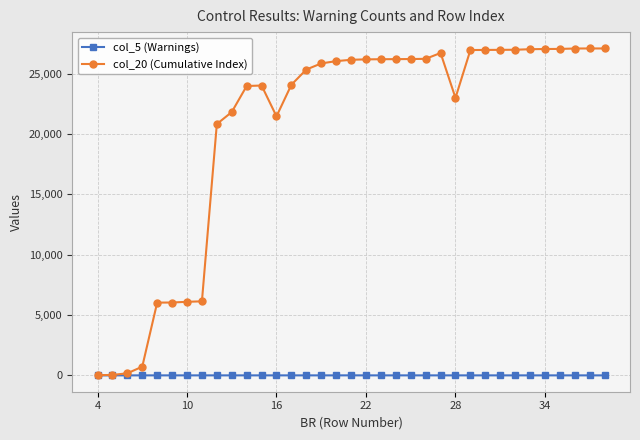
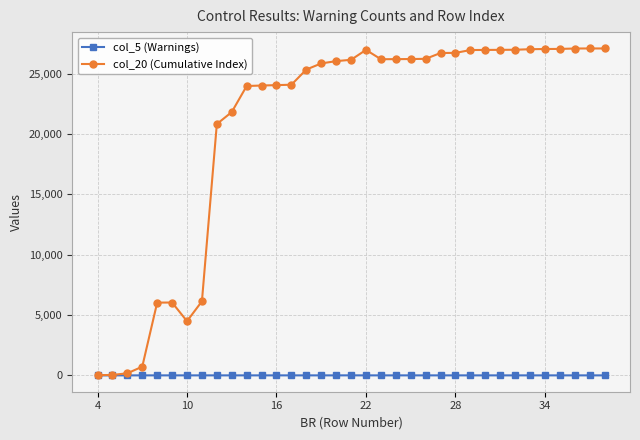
  {
    "col_5 (Warnings)": {
      "10": "0",
      "16": "0",
      "22": "0",
      "28": "0",
      "34": "0"
    },
    "col_20 (Cumulative Index)": {
-     "10": "6,100",
-     "16": "21,500",
-     "22": "26,200",
-     "28": "23,000",
+     "10": "4,500",
+     "16": "24,100",
+     "22": "27,000",
+     "28": "26,700",
      "34": "27,100"
    }
  }
